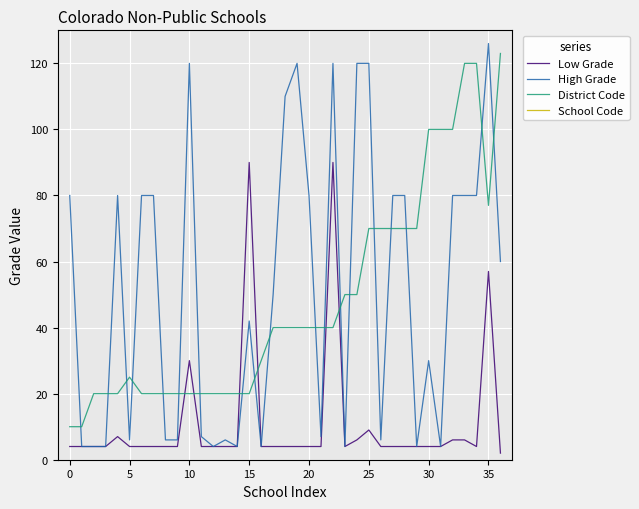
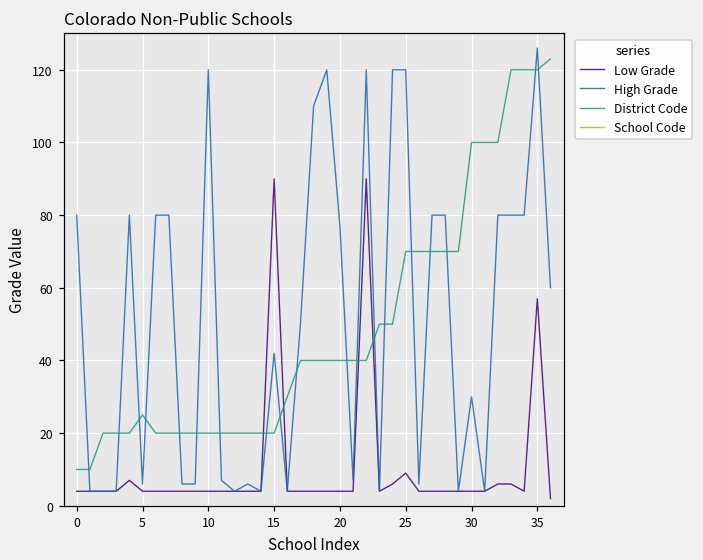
  {
    "Low Grade": {
      "0": 4,
      "5": 4,
-     "10": 30,
+     "10": 4,
      "15": 90,
      "20": 4,
      "25": 9,
      "30": 4,
      "35": 57
    },
    "High Grade": {
      "0": 80,
      "5": 6,
      "10": 120,
      "15": 42,
-     "20": 80,
+     "20": 77,
      "25": 120,
      "30": 30,
      "35": 126
    },
    "District Code": {
      "0": 10,
      "5": 25,
      "10": 20,
      "15": 20,
      "20": 40,
      "25": 70,
      "30": 100,
-     "35": 77
+     "35": 120
    }
  }
